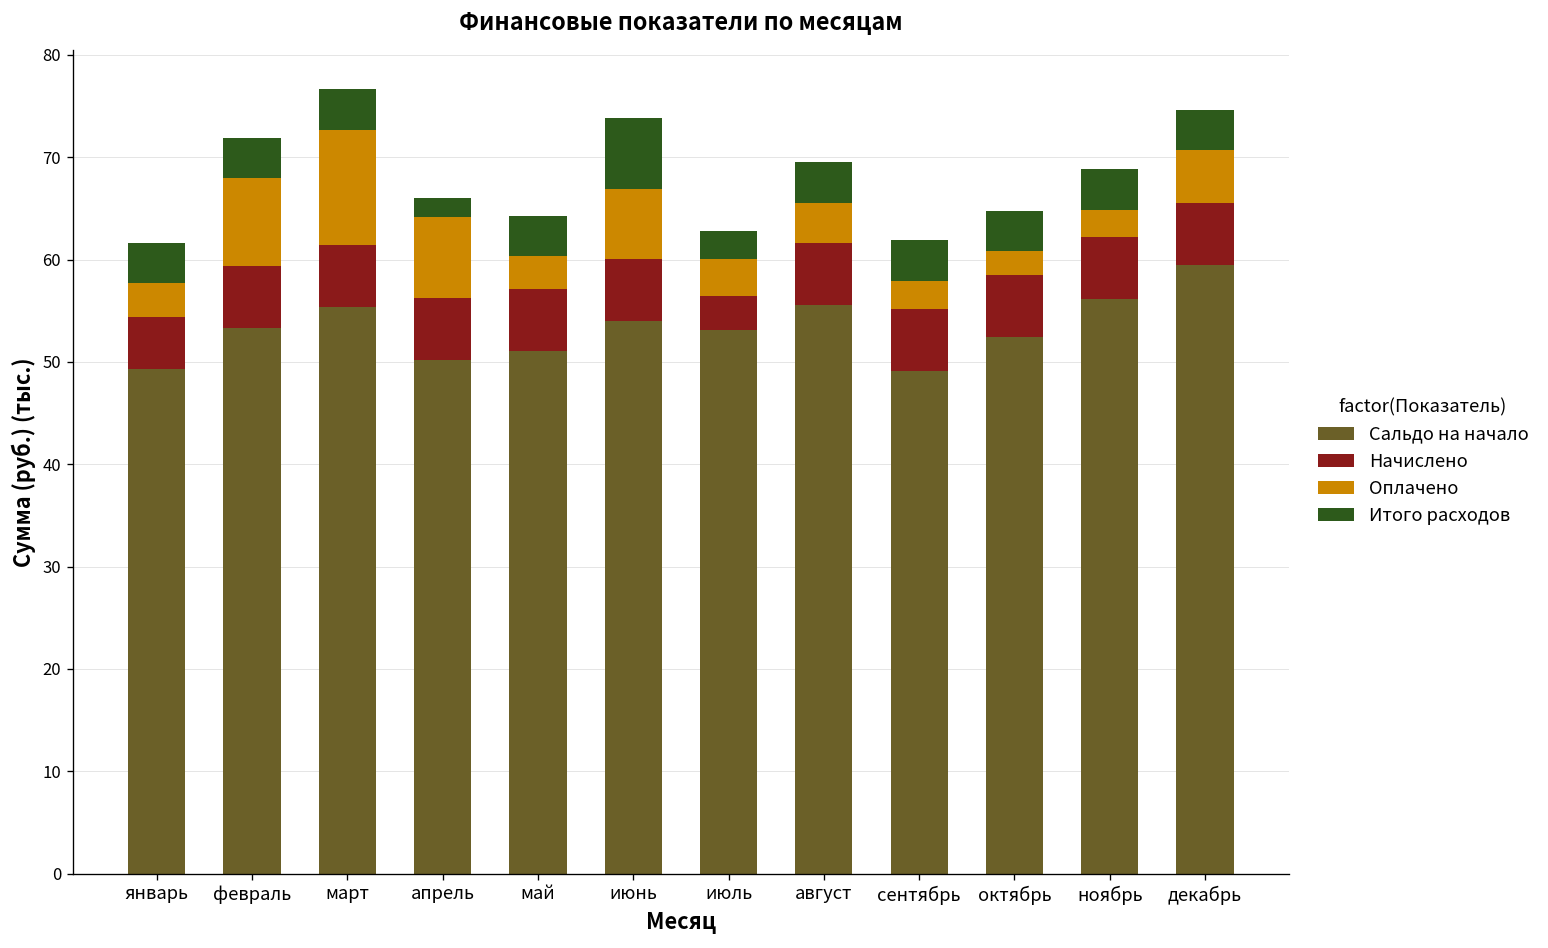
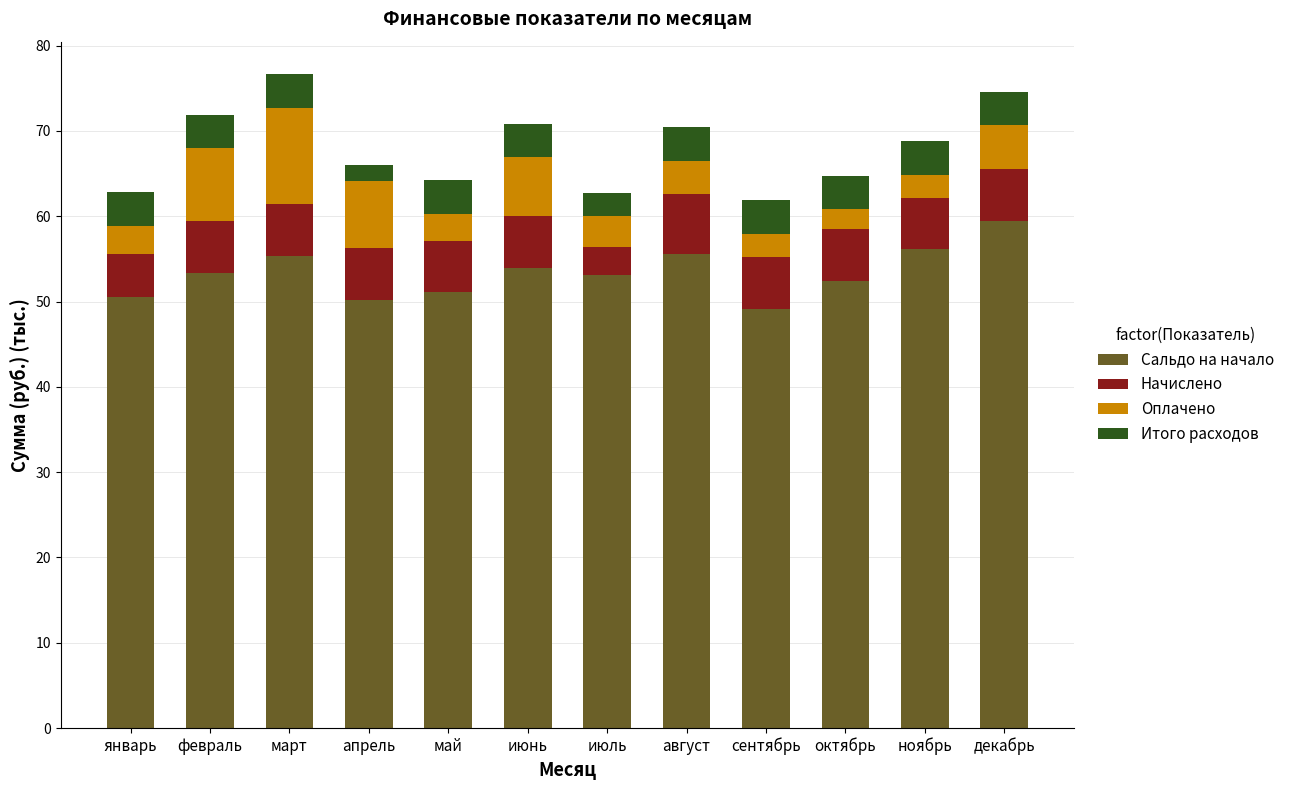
  {
    "Сальдо на начало": {
-     "январь": 49,
+     "январь": 51,
      "февраль": 53,
      "март": 55,
      "апрель": 50,
      "май": 51,
      "июнь": 54,
      "июль": 53,
      "август": 56,
      "сентябрь": 49,
      "октябрь": 52,
      "ноябрь": 56,
      "декабрь": 59
    },
    "Начислено": {
      "январь": 5,
      "февраль": 6,
      "март": 6,
      "апрель": 6,
      "май": 6,
      "июнь": 6,
      "июль": 3,
-     "август": 6,
+     "август": 7,
      "сентябрь": 6,
      "октябрь": 6,
      "ноябрь": 6,
      "декабрь": 6
    },
    "Оплачено": {
      "январь": 3,
      "февраль": 9,
      "март": 11,
      "апрель": 8,
      "май": 3,
      "июнь": 7,
      "июль": 4,
      "август": 4,
      "сентябрь": 3,
      "октябрь": 2,
      "ноябрь": 3,
      "декабрь": 5
    },
    "Итого расходов": {
      "январь": 4,
      "февраль": 4,
      "март": 4,
      "апрель": 2,
      "май": 4,
-     "июнь": 7,
+     "июнь": 4,
      "июль": 3,
      "август": 4,
      "сентябрь": 4,
      "октябрь": 4,
      "ноябрь": 4,
      "декабрь": 4
    }
  }
